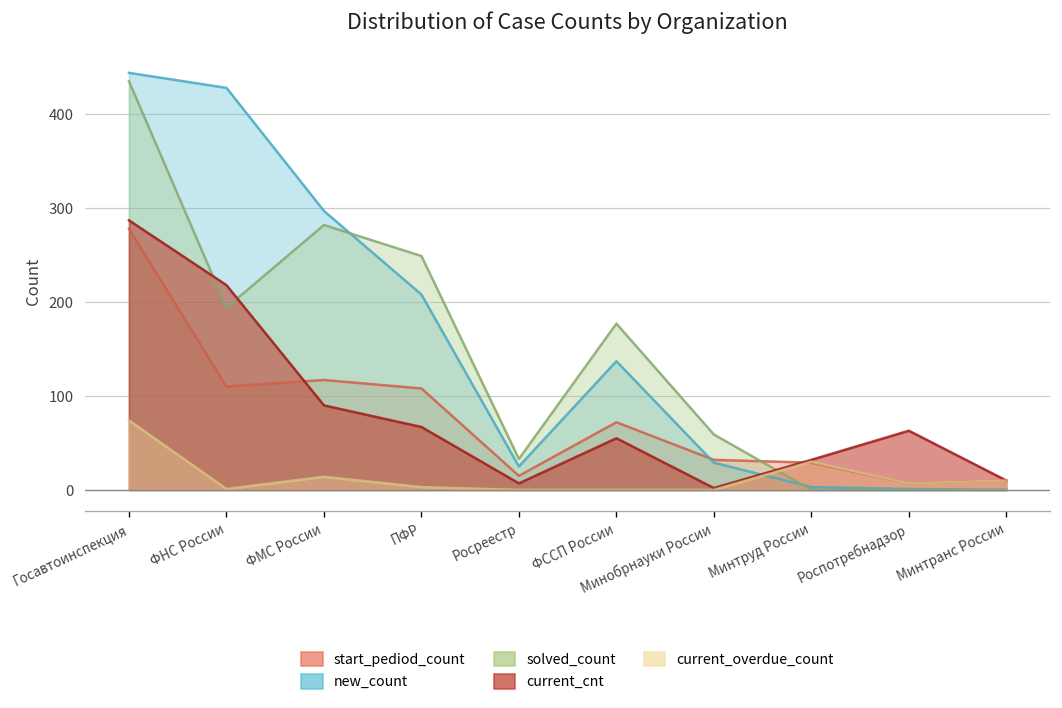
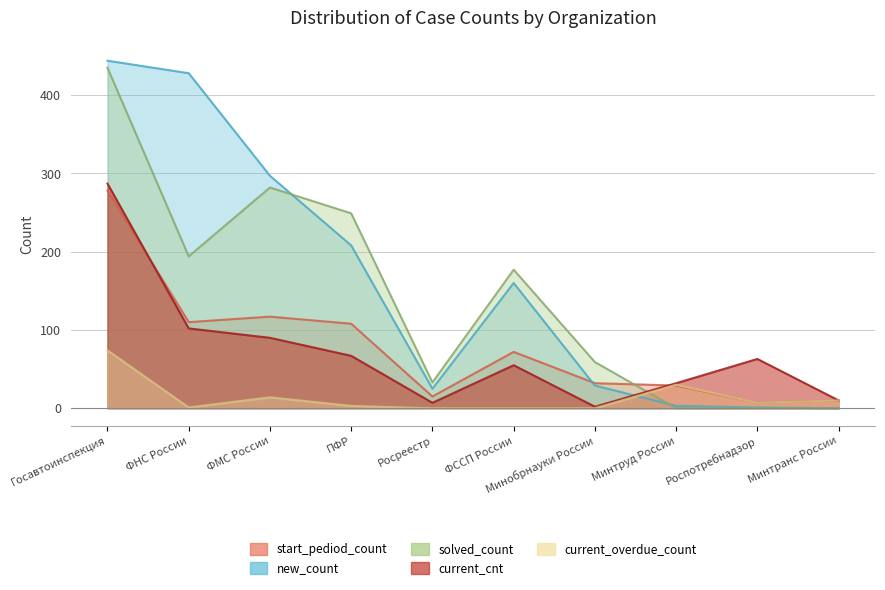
  {
    "new_count": {
      "Госавтоинспекция": 440,
      "ФНС России": 430,
      "ФМС России": 300,
      "ПФР": 210,
      "Росреестр": 30,
-     "ФССП России": 140
+     "ФССП России": 160
    },
    "current_cnt": {
      "Госавтоинспекция": 290,
-     "ФНС России": 220,
+     "ФНС России": 100,
      "ФМС России": 90,
      "ПФР": 70,
      "Росреестр": 10,
      "ФССП России": 60,
      "Роспотребнадзор": 60
    }
  }
